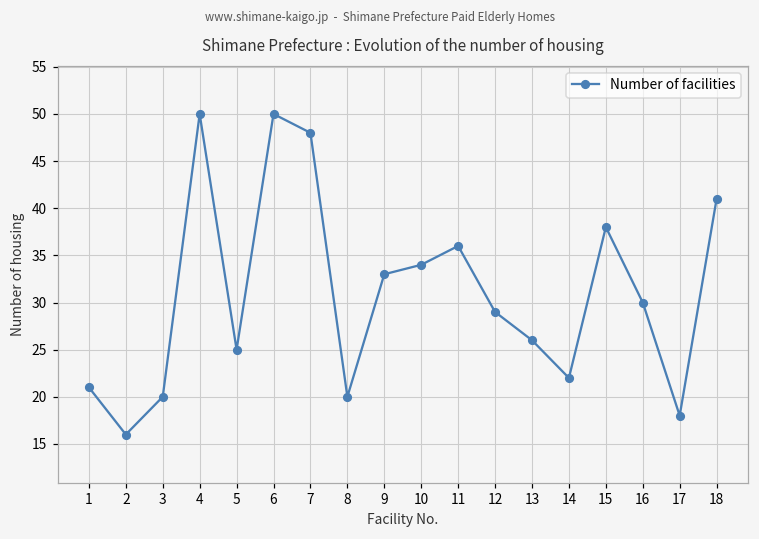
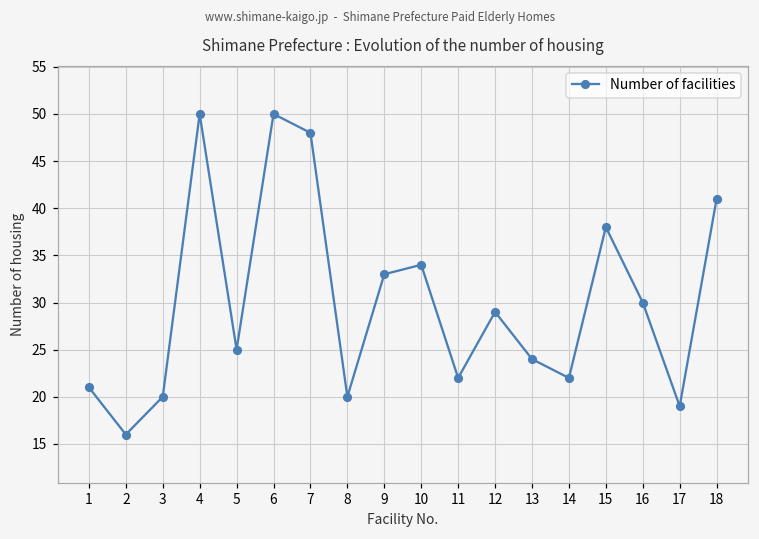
  {
    "1": 21,
    "2": 16,
    "3": 20,
    "4": 50,
    "5": 25,
    "6": 50,
    "7": 48,
    "8": 20,
    "9": 33,
    "10": 34,
-   "11": 36,
+   "11": 22,
    "12": 29,
-   "13": 26,
+   "13": 24,
    "14": 22,
    "15": 38,
    "16": 30,
-   "17": 18,
+   "17": 19,
    "18": 41
  }
